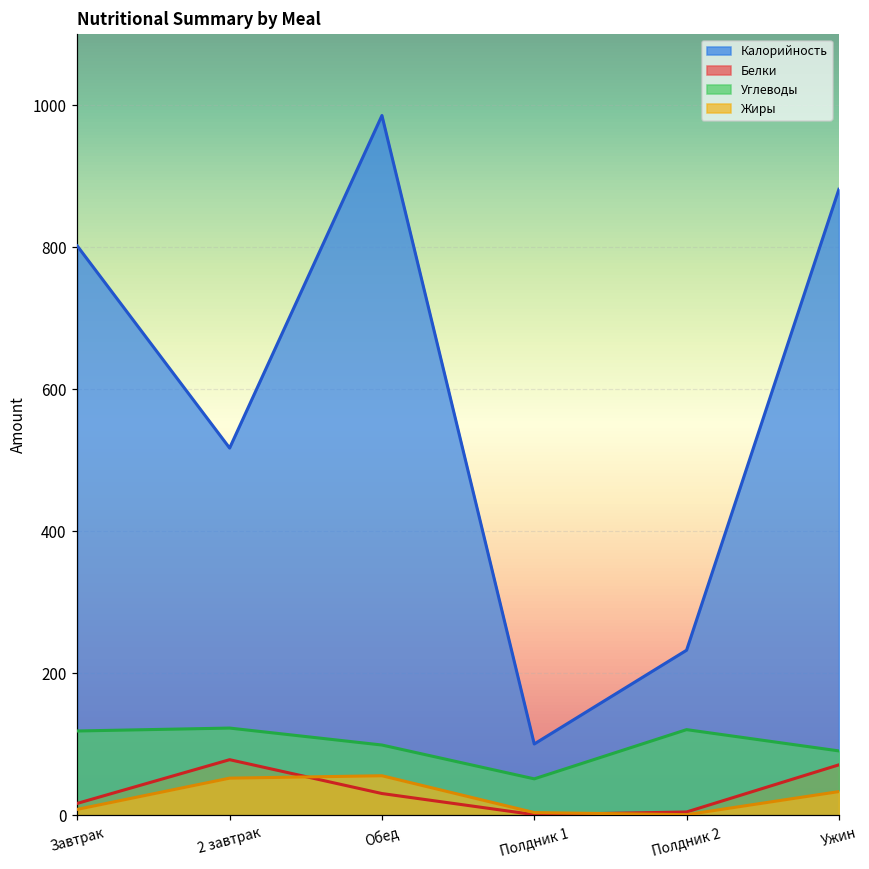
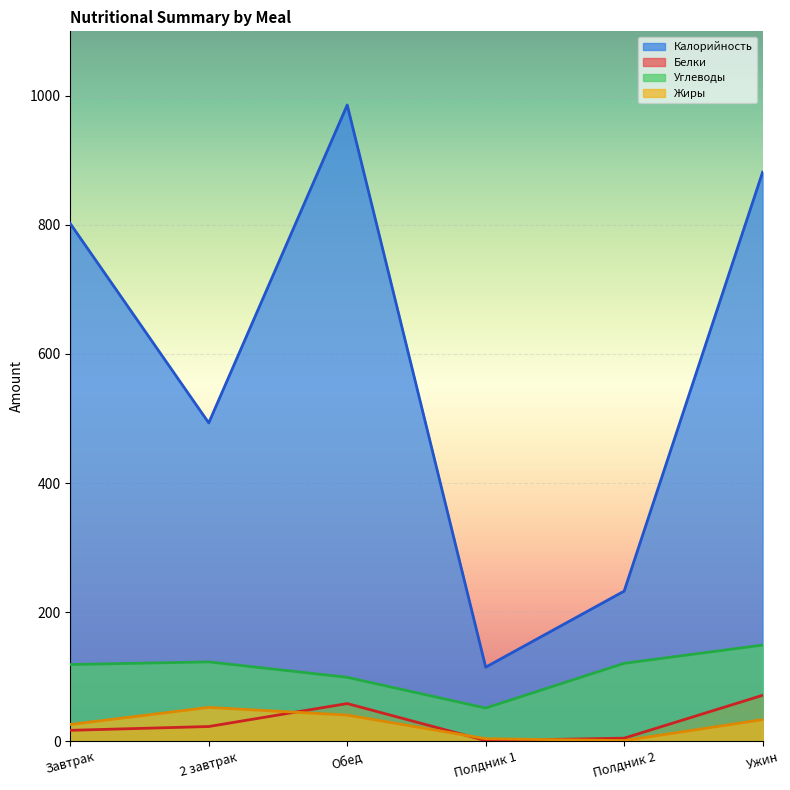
  {
    "Калорийность": {
      "Завтрак": 800,
-     "2 завтрак": 520,
+     "2 завтрак": 490,
      "Обед": 990,
-     "Полдник 1": 100,
+     "Полдник 1": 110,
      "Полдник 2": 230,
      "Ужин": 880
    },
    "Белки": {
      "Завтрак": 20,
-     "2 завтрак": 80,
-     "Обед": 30,
+     "2 завтрак": 20,
+     "Обед": 60,
      "Ужин": 70
    },
    "Углеводы": {
      "Завтрак": 120,
      "2 завтрак": 120,
      "Обед": 100,
      "Полдник 1": 50,
      "Полдник 2": 120,
-     "Ужин": 90
+     "Ужин": 150
    },
    "Жиры": {
-     "Завтрак": 10,
+     "Завтрак": 30,
      "2 завтрак": 50,
-     "Обед": 60,
+     "Обед": 40,
      "Ужин": 30
    }
  }
